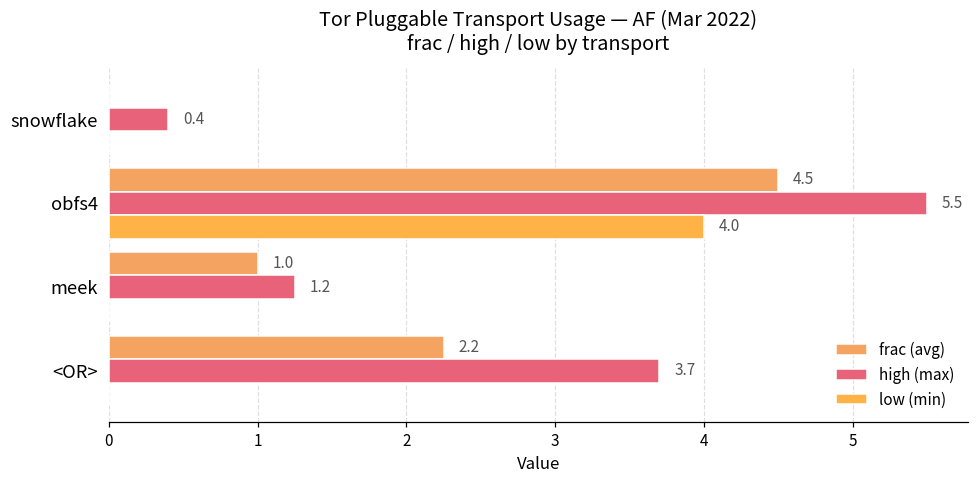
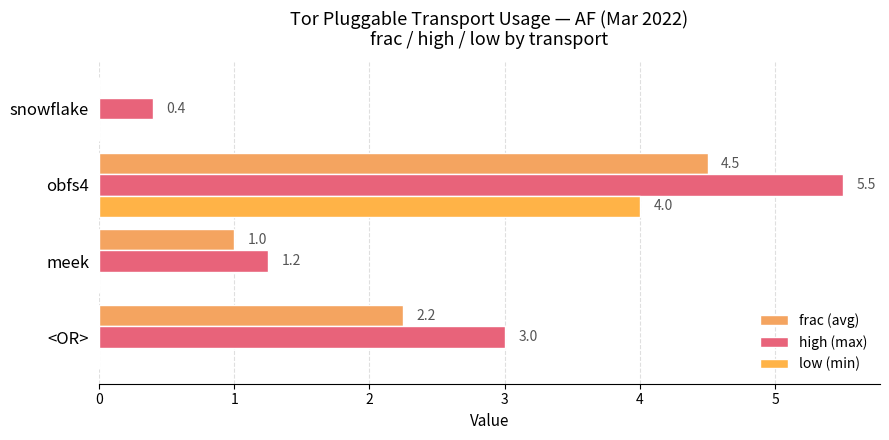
  {
    "high (max)": {
      "snowflake": 0.4,
      "obfs4": 5.5,
      "meek": 1.2,
-     "<OR>": 3.7
+     "<OR>": 3.0
    }
  }
